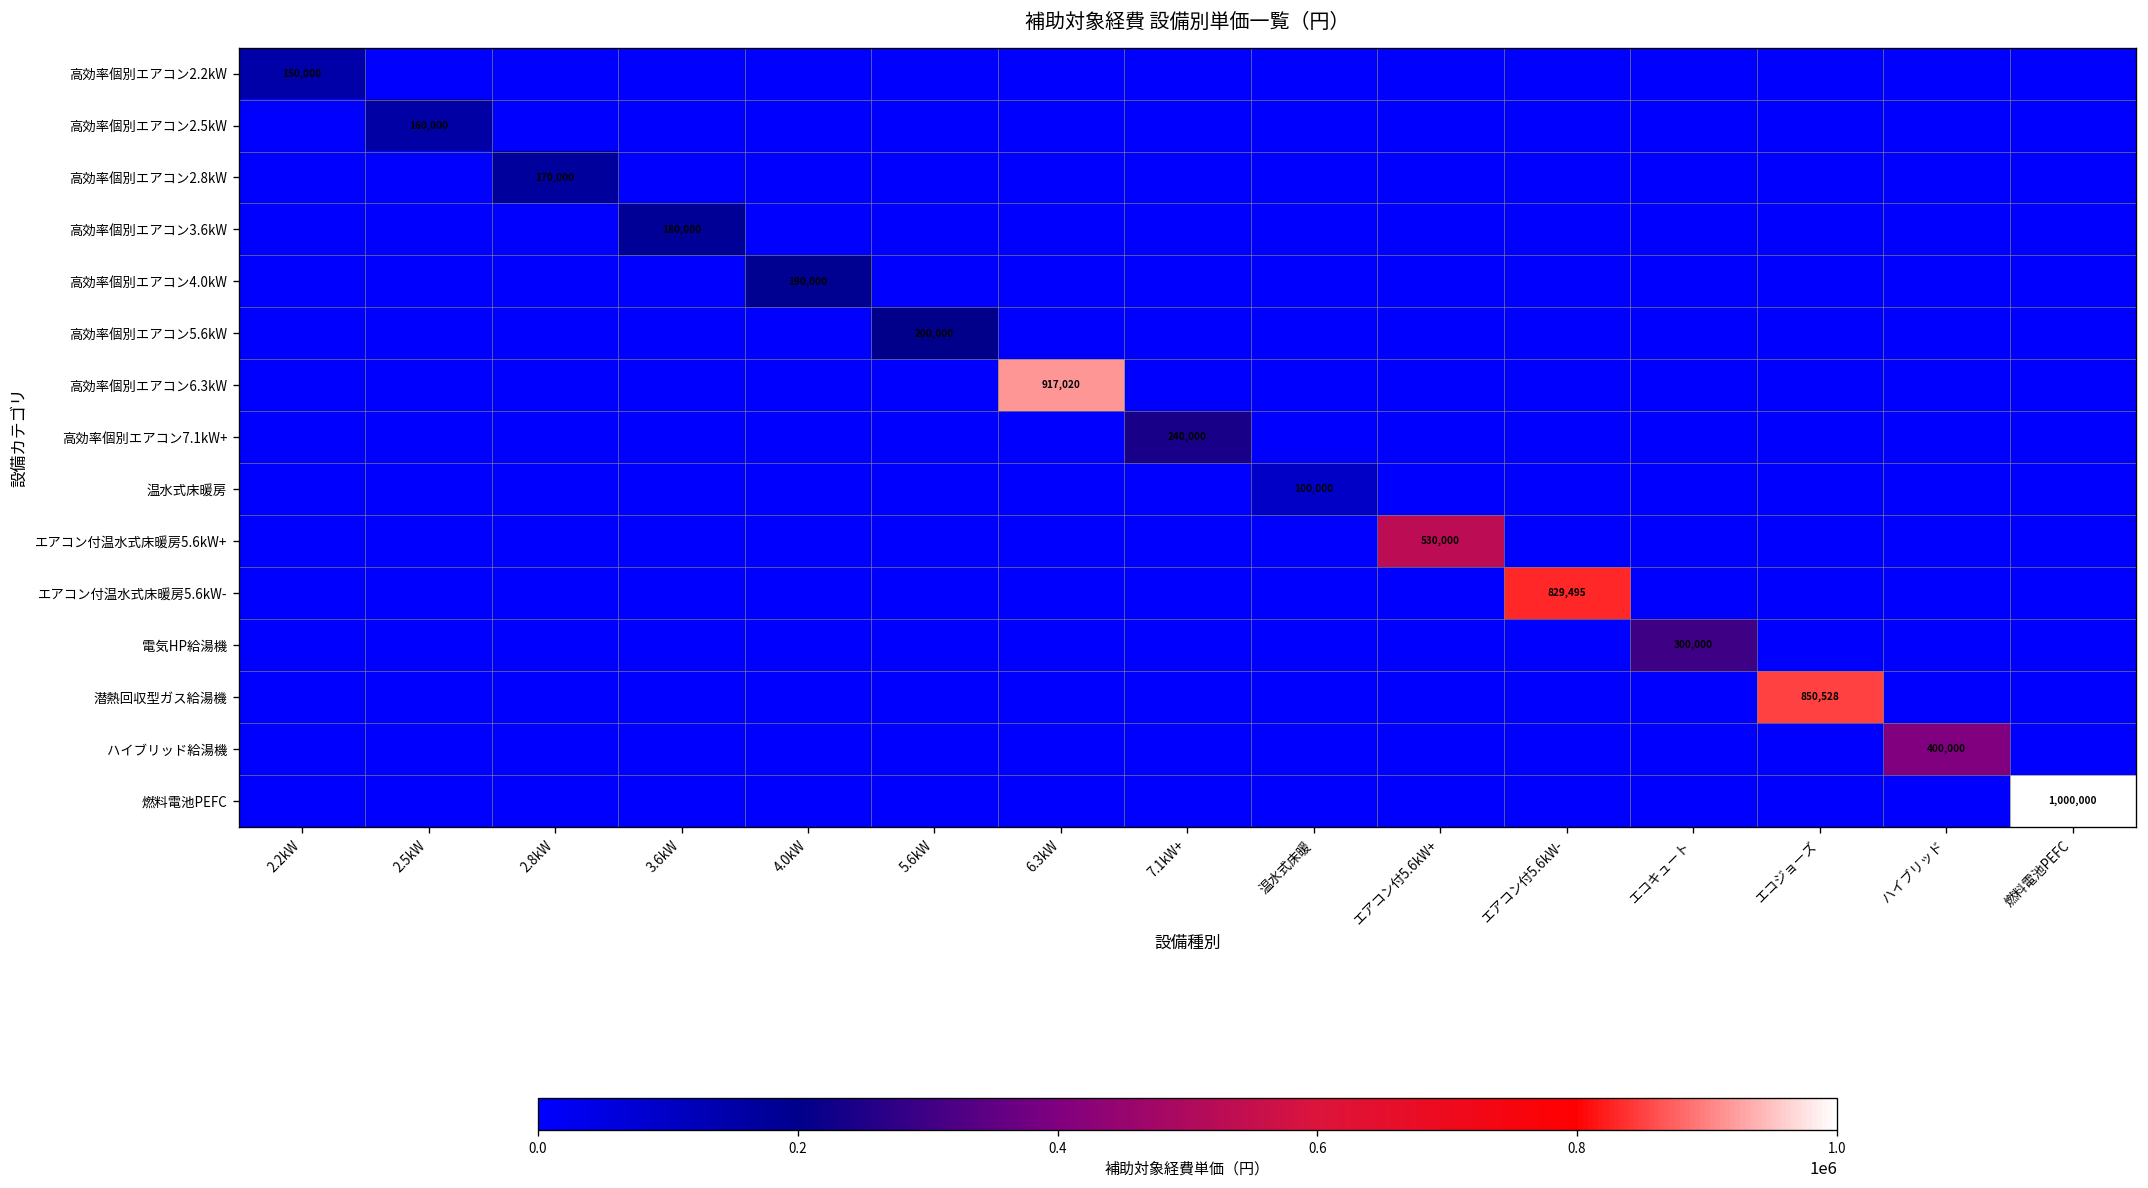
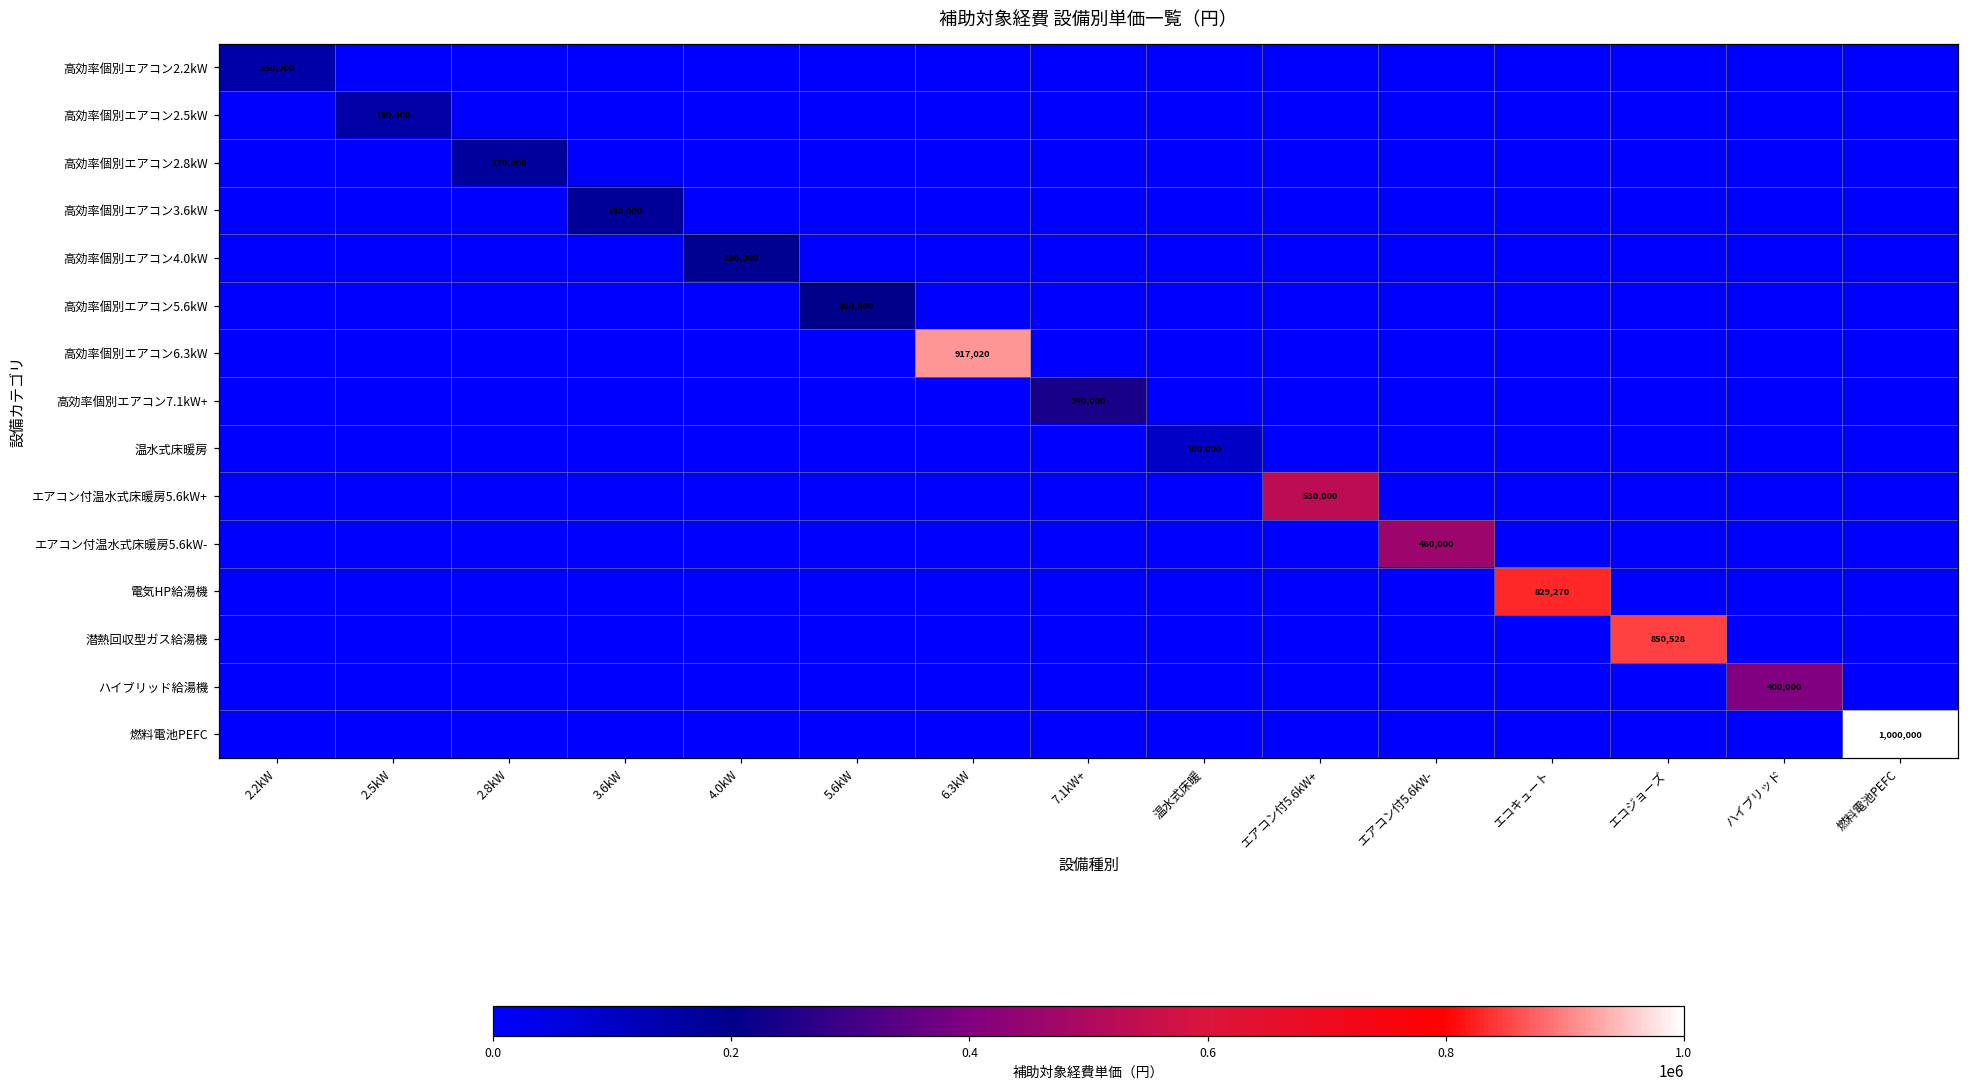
  {
    "高効率個別エアコン2.2kW": {
      "2.2kW": "150,000"
    },
    "高効率個別エアコン2.5kW": {
      "2.5kW": "160,000"
    },
    "高効率個別エアコン2.8kW": {
      "2.8kW": "170,000"
    },
    "高効率個別エアコン3.6kW": {
      "3.6kW": "180,000"
    },
    "高効率個別エアコン4.0kW": {
      "4.0kW": "190,000"
    },
    "高効率個別エアコン5.6kW": {
      "5.6kW": "200,000"
    },
    "高効率個別エアコン6.3kW": {
      "6.3kW": "917,020"
    },
    "高効率個別エアコン7.1kW+": {
      "7.1kW+": "240,000"
    },
    "温水式床暖房": {
      "温水式床暖": "100,000"
    },
    "エアコン付温水式床暖房5.6kW+": {
      "エアコン付5.6kW+": "530,000"
    },
    "エアコン付温水式床暖房5.6kW-": {
-     "エアコン付5.6kW-": "829,495"
+     "エアコン付5.6kW-": "460,000"
    },
    "電気HP給湯機": {
-     "エコキュート": "300,000"
+     "エコキュート": "829,270"
    },
    "潜熱回収型ガス給湯機": {
      "エコジョーズ": "850,528"
    },
    "ハイブリッド給湯機": {
      "ハイブリッド": "400,000"
    },
    "燃料電池PEFC": {
      "燃料電池PEFC": "1,000,000"
    }
  }
